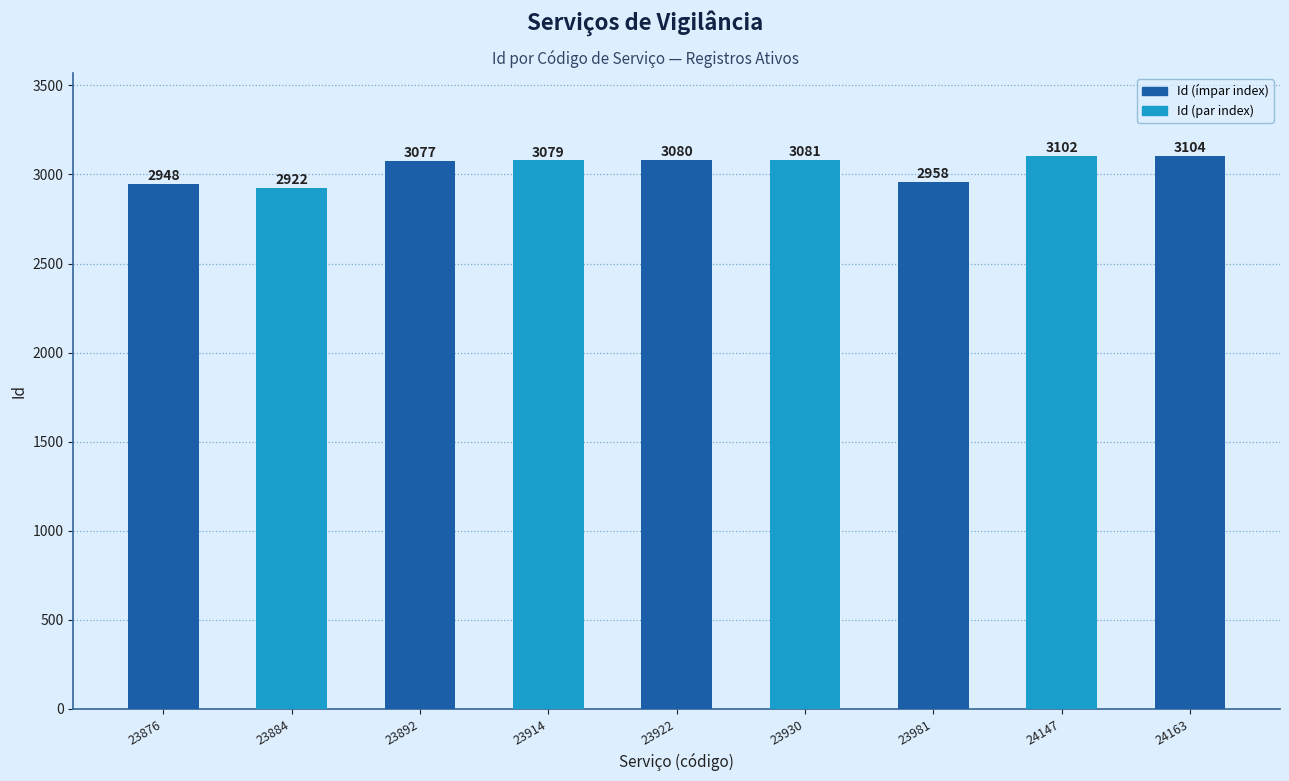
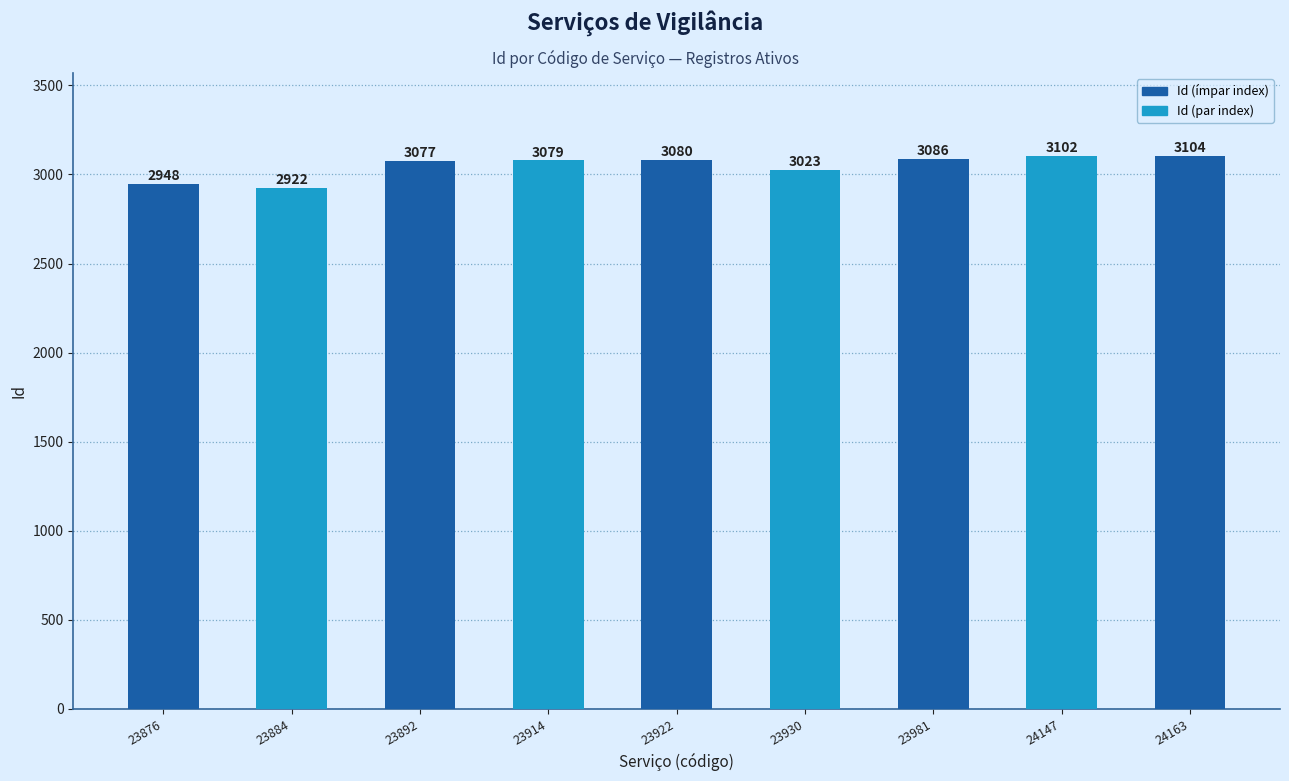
  {
    "23876": 2948,
    "23884": 2922,
    "23892": 3077,
    "23914": 3079,
    "23922": 3080,
-   "23930": 3081,
-   "23981": 2958,
+   "23930": 3023,
+   "23981": 3086,
    "24147": 3102,
    "24163": 3104
  }
